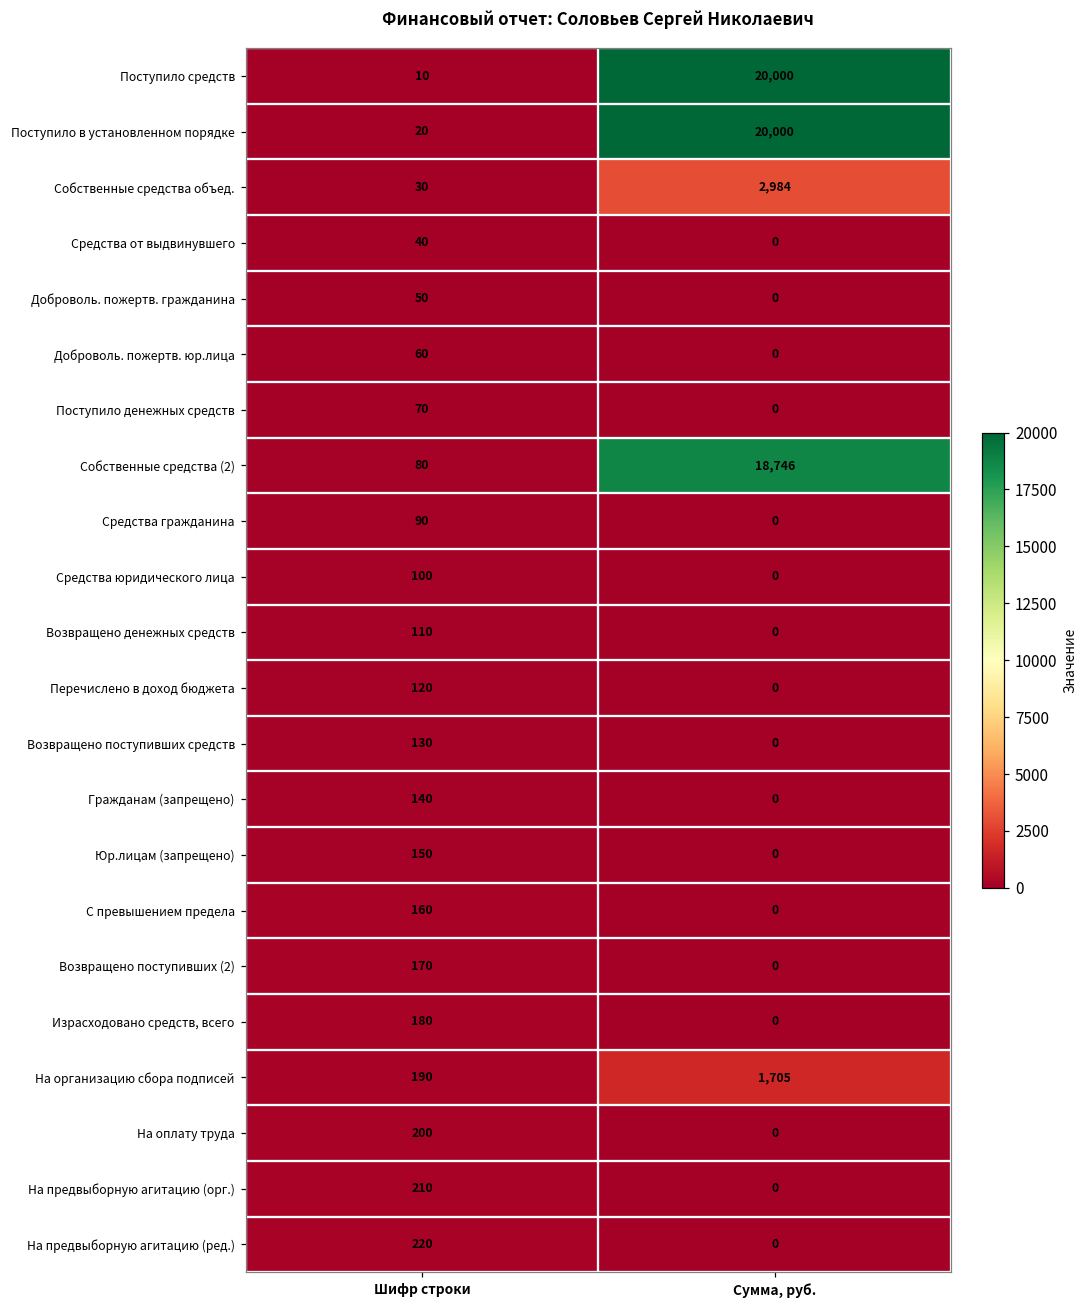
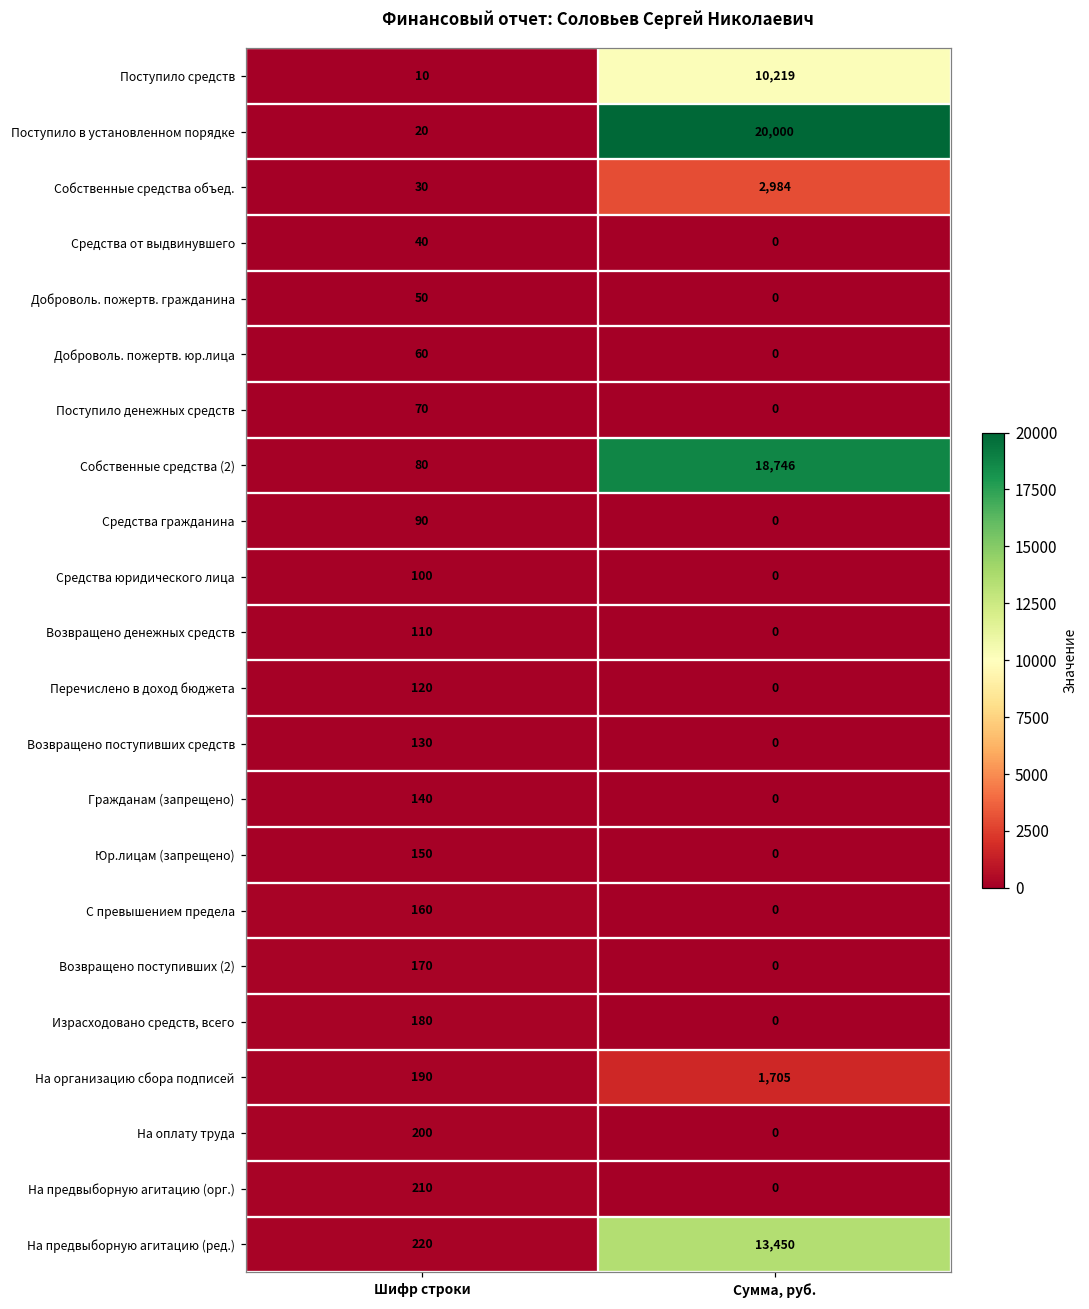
  {
    "Поступило средств": {
      "Шифр строки": "10",
-     "Сумма, руб.": "20,000"
+     "Сумма, руб.": "10,219"
    },
    "Поступило в установленном порядке": {
      "Шифр строки": "20",
      "Сумма, руб.": "20,000"
    },
    "Собственные средства объед.": {
      "Шифр строки": "30",
      "Сумма, руб.": "2,984"
    },
    "Средства от выдвинувшего": {
      "Шифр строки": "40",
      "Сумма, руб.": "0"
    },
    "Доброволь. пожертв. гражданина": {
      "Шифр строки": "50",
      "Сумма, руб.": "0"
    },
    "Доброволь. пожертв. юр.лица": {
      "Шифр строки": "60",
      "Сумма, руб.": "0"
    },
    "Поступило денежных средств": {
      "Шифр строки": "70",
      "Сумма, руб.": "0"
    },
    "Собственные средства (2)": {
      "Шифр строки": "80",
      "Сумма, руб.": "18,746"
    },
    "Средства гражданина": {
      "Шифр строки": "90",
      "Сумма, руб.": "0"
    },
    "Средства юридического лица": {
      "Шифр строки": "100",
      "Сумма, руб.": "0"
    },
    "Возвращено денежных средств": {
      "Шифр строки": "110",
      "Сумма, руб.": "0"
    },
    "Перечислено в доход бюджета": {
      "Шифр строки": "120",
      "Сумма, руб.": "0"
    },
    "Возвращено поступивших средств": {
      "Шифр строки": "130",
      "Сумма, руб.": "0"
    },
    "Гражданам (запрещено)": {
      "Шифр строки": "140",
      "Сумма, руб.": "0"
    },
    "Юр.лицам (запрещено)": {
      "Шифр строки": "150",
      "Сумма, руб.": "0"
    },
    "С превышением предела": {
      "Шифр строки": "160",
      "Сумма, руб.": "0"
    },
    "Возвращено поступивших (2)": {
      "Шифр строки": "170",
      "Сумма, руб.": "0"
    },
    "Израсходовано средств, всего": {
      "Шифр строки": "180",
      "Сумма, руб.": "0"
    },
    "На организацию сбора подписей": {
      "Шифр строки": "190",
      "Сумма, руб.": "1,705"
    },
    "На оплату труда": {
      "Шифр строки": "200",
      "Сумма, руб.": "0"
    },
    "На предвыборную агитацию (орг.)": {
      "Шифр строки": "210",
      "Сумма, руб.": "0"
    },
    "На предвыборную агитацию (ред.)": {
      "Шифр строки": "220",
-     "Сумма, руб.": "0"
+     "Сумма, руб.": "13,450"
    }
  }
